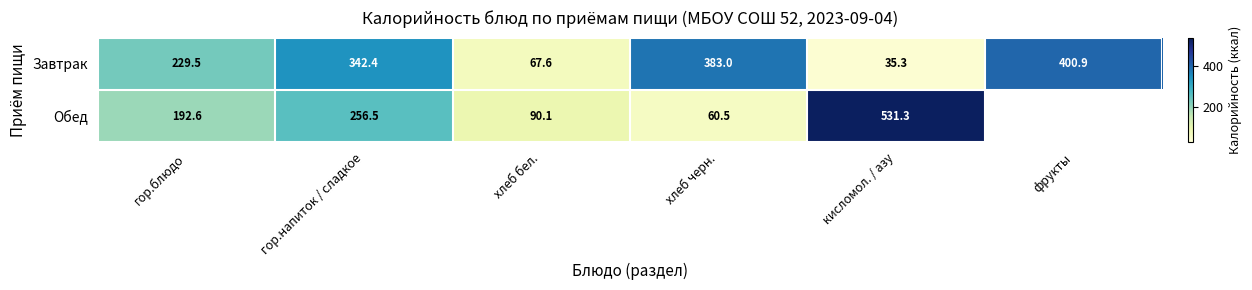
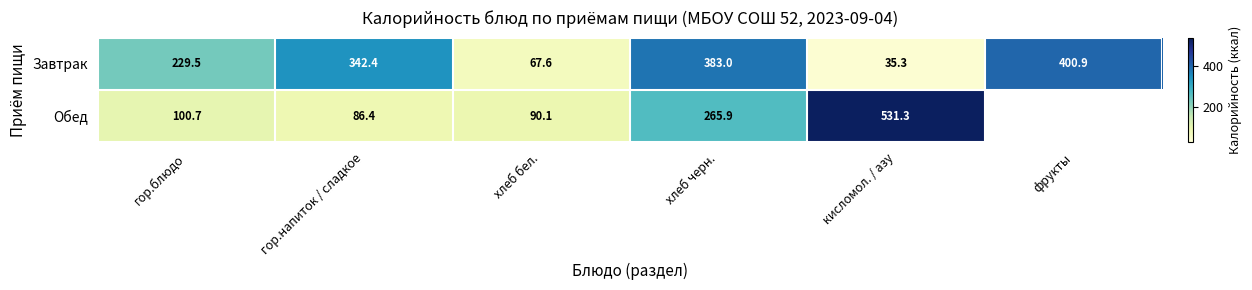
  {
    "Завтрак": {
      "гор.блюдо": 229.5,
      "гор.напиток / сладкое": 342.4,
      "хлеб бел.": 67.6,
      "хлеб черн.": 383.0,
      "кисломол. / азу": 35.3,
      "фрукты": 400.9
    },
    "Обед": {
-     "гор.блюдо": 192.6,
-     "гор.напиток / сладкое": 256.5,
+     "гор.блюдо": 100.7,
+     "гор.напиток / сладкое": 86.4,
      "хлеб бел.": 90.1,
-     "хлеб черн.": 60.5,
+     "хлеб черн.": 265.9,
      "кисломол. / азу": 531.3
    }
  }
